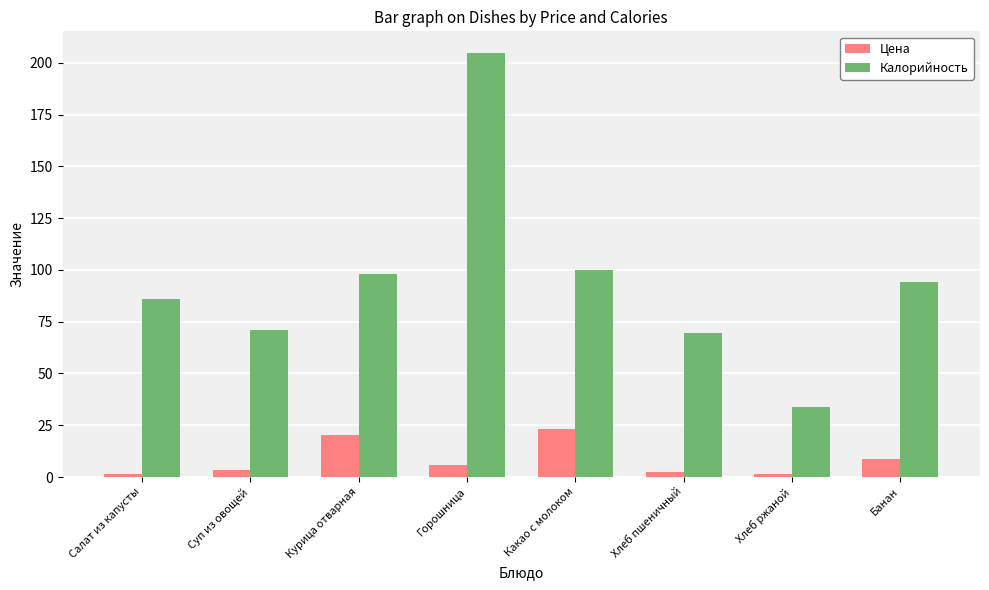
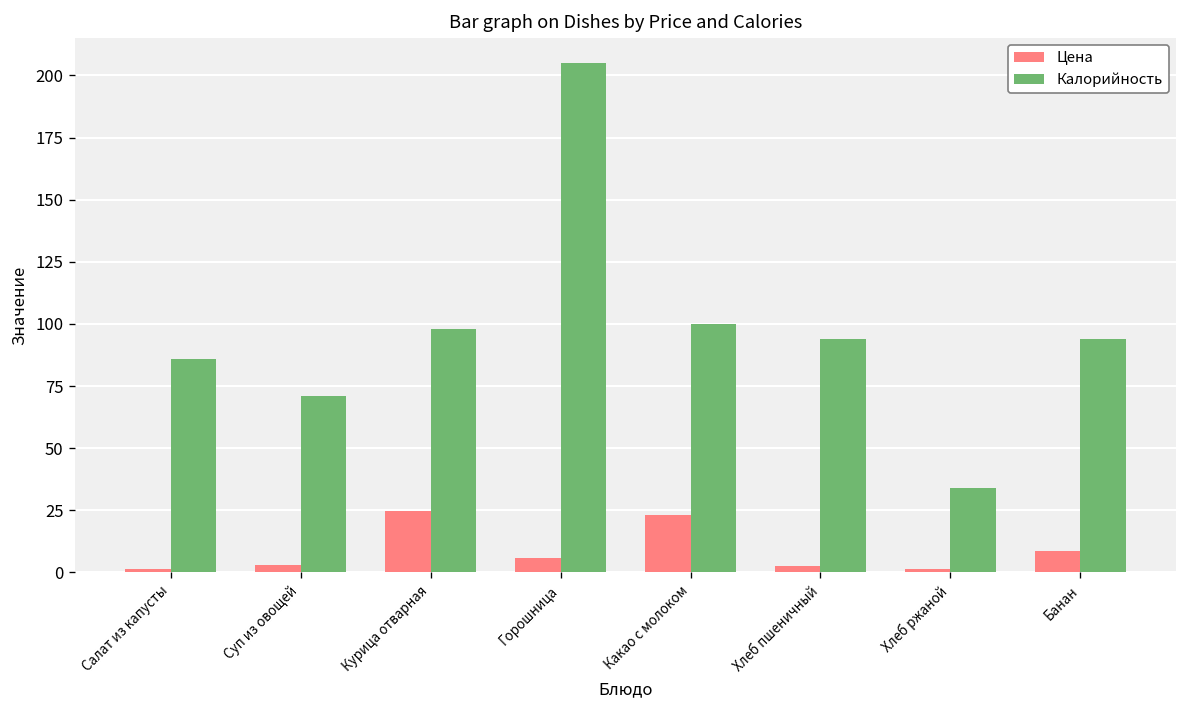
  {
    "Цена": {
      "Салат из капусты": 1,
      "Суп из овощей": 3,
-     "Курица отварная": 20,
+     "Курица отварная": 25,
      "Горошница": 6,
      "Какао с молоком": 23,
      "Хлеб пшеничный": 3,
      "Хлеб ржаной": 2,
      "Банан": 9
    },
    "Калорийность": {
      "Салат из капусты": 86,
      "Суп из овощей": 71,
      "Курица отварная": 98,
      "Горошница": 205,
      "Какао с молоком": 100,
-     "Хлеб пшеничный": 70,
+     "Хлеб пшеничный": 94,
      "Хлеб ржаной": 34,
      "Банан": 94
    }
  }
